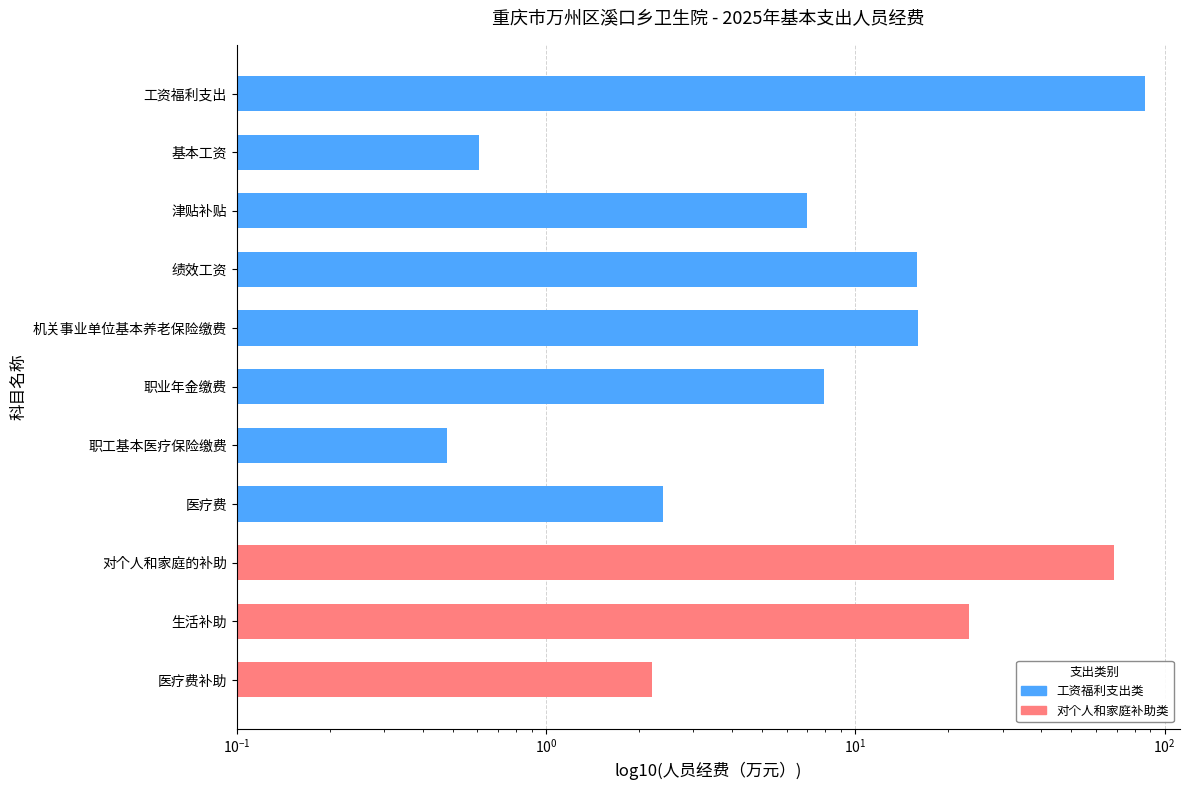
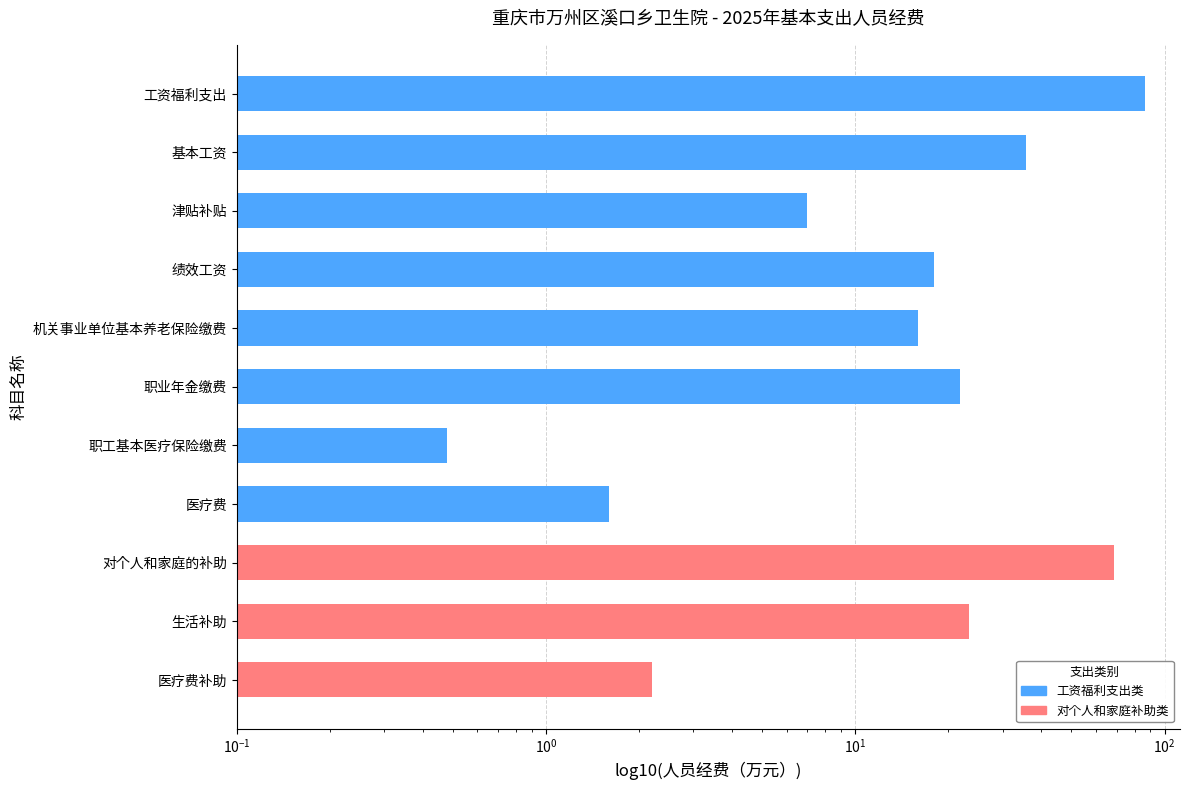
  {
    "工资福利支出": 87,
-   "基本工资": 0.61,
+   "基本工资": 36,
    "津贴补贴": 7.0,
-   "绩效工资": 16,
+   "绩效工资": 18,
    "机关事业单位基本养老保险缴费": 16,
-   "职业年金缴费": 8.0,
+   "职业年金缴费": 22,
    "职工基本医疗保险缴费": 0.48,
-   "医疗费": 2.4,
+   "医疗费": 1.6,
    "对个人和家庭的补助": 69,
    "生活补助": 23,
    "医疗费补助": 2.2
  }
